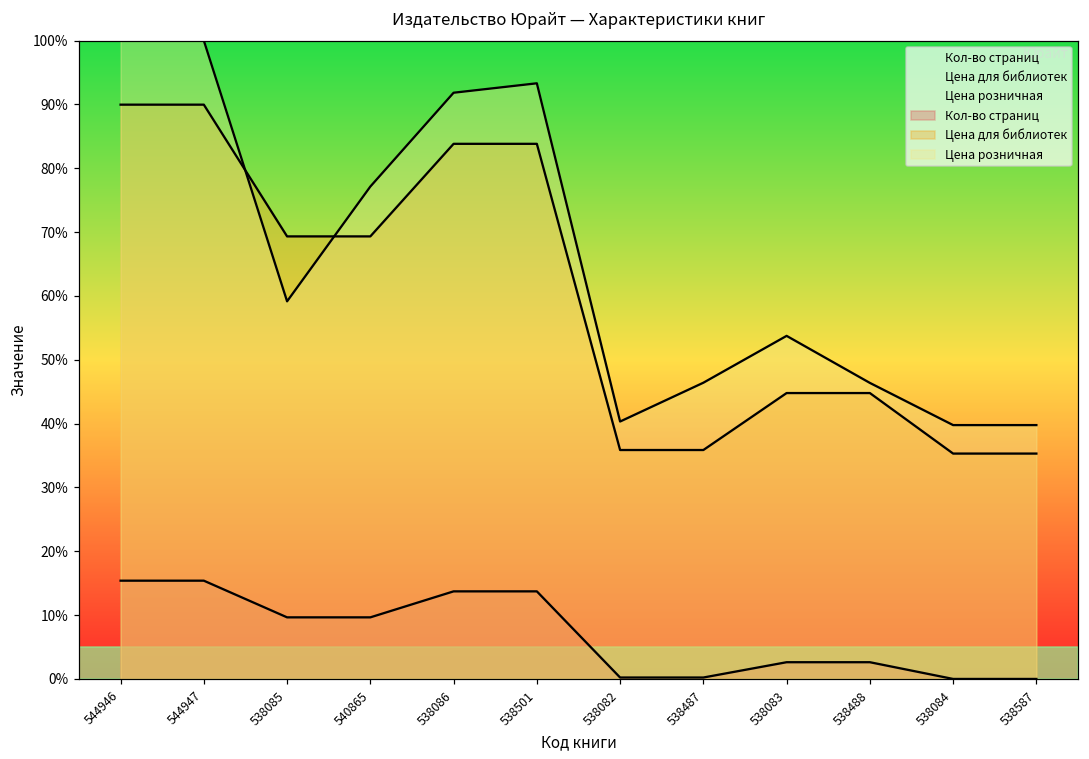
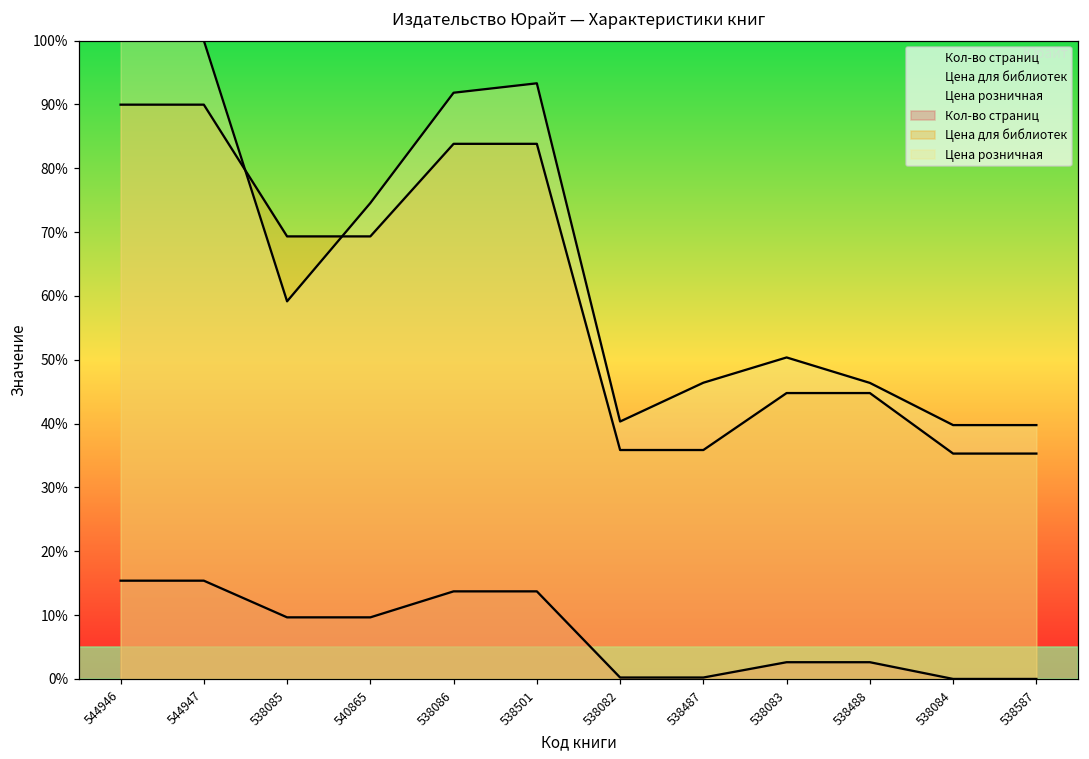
  {
    "Цена розничная": {
      "544946": "100%",
      "544947": "100%",
      "538085": "59%",
-     "540865": "77%",
+     "540865": "75%",
      "538086": "92%",
      "538501": "93%",
      "538082": "40%",
      "538487": "46%",
-     "538083": "54%",
+     "538083": "50%",
      "538488": "46%",
      "538084": "40%",
      "538587": "40%"
    }
  }
